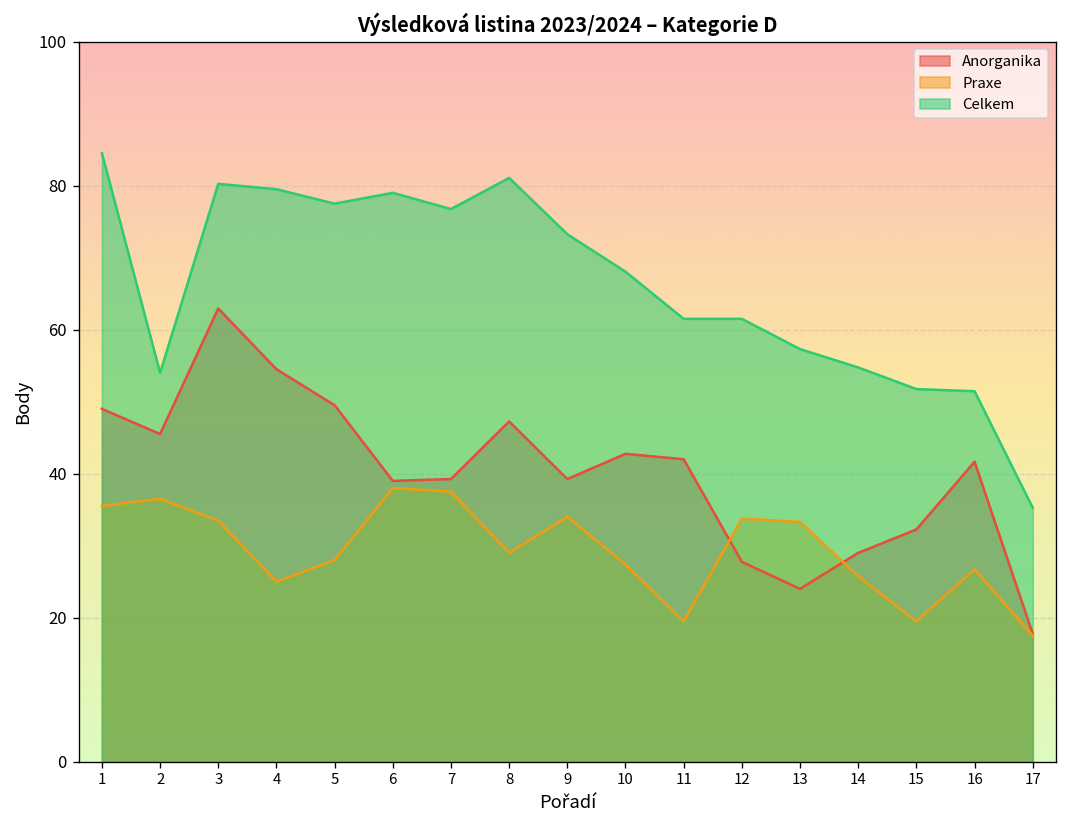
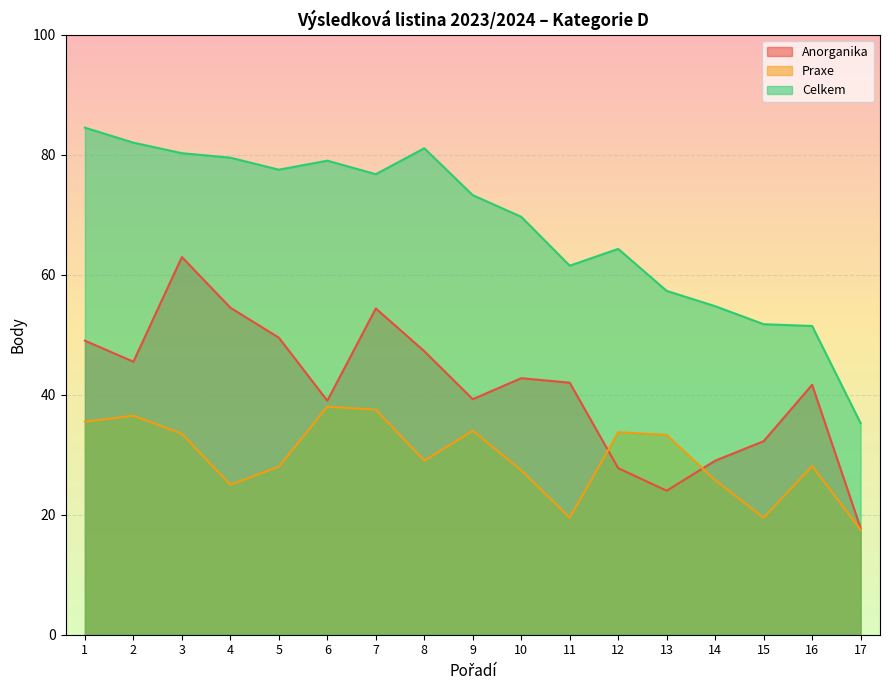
  {
    "Anorganika": {
      "1": 49,
      "2": 46,
      "3": 63,
      "4": 55,
      "5": 50,
      "6": 39,
-     "7": 39,
+     "7": 54,
      "8": 47,
      "9": 39,
      "10": 43,
      "11": 42,
      "12": 28,
      "13": 24,
      "14": 29,
      "15": 32,
      "16": 42
    },
    "Praxe": {
      "1": 36,
      "2": 37,
      "3": 34,
      "4": 25,
      "5": 28,
      "6": 38,
      "7": 38,
      "8": 29,
      "9": 34,
      "10": 27,
      "11": 20,
      "12": 34,
      "13": 33,
      "14": 26,
      "15": 20,
-     "16": 27
+     "16": 28
    },
    "Celkem": {
      "1": 85,
-     "2": 54,
+     "2": 82,
      "3": 80,
      "4": 80,
      "5": 78,
      "6": 79,
      "7": 77,
      "8": 81,
      "9": 73,
-     "10": 68,
+     "10": 70,
      "11": 62,
-     "12": 62,
+     "12": 64,
      "13": 57,
      "14": 55,
      "15": 52,
      "16": 51,
      "17": 35
    }
  }
